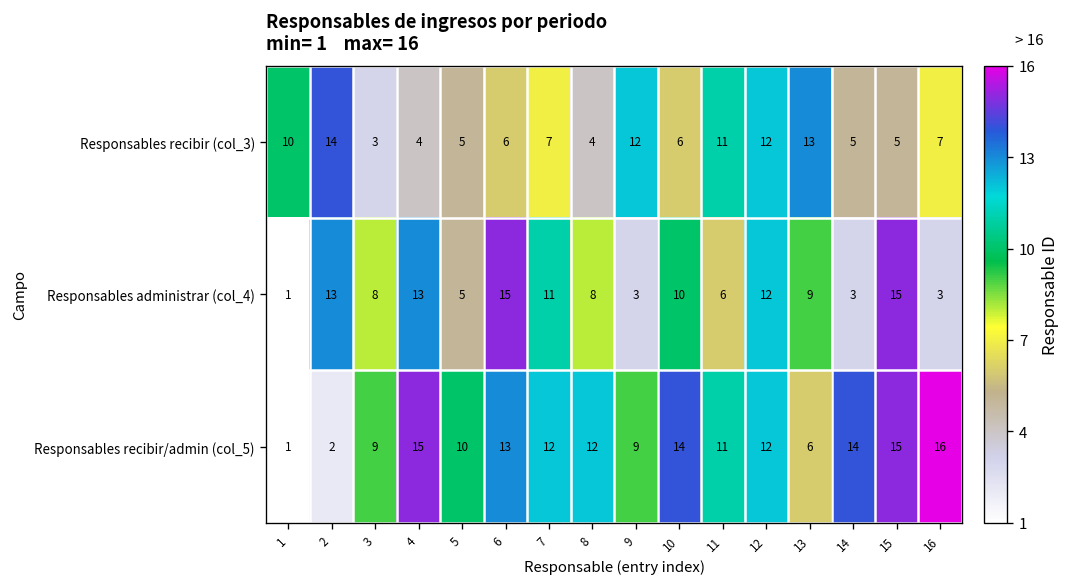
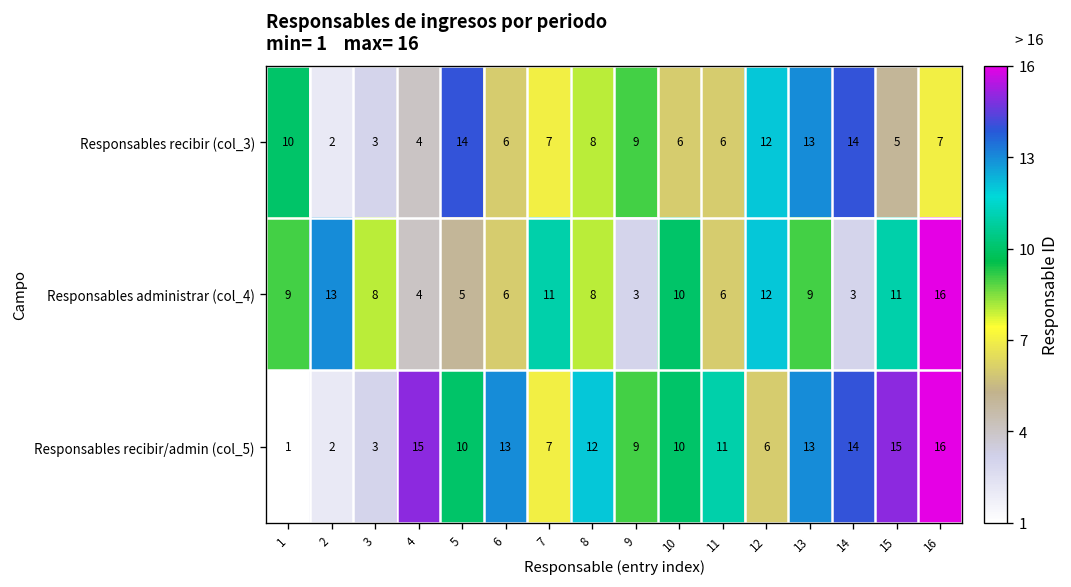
  {
    "Responsables recibir (col_3)": {
      "1": 10,
-     "2": 14,
+     "2": 2,
      "3": 3,
      "4": 4,
-     "5": 5,
+     "5": 14,
      "6": 6,
      "7": 7,
-     "8": 4,
-     "9": 12,
+     "8": 8,
+     "9": 9,
      "10": 6,
-     "11": 11,
+     "11": 6,
      "12": 12,
      "13": 13,
-     "14": 5,
+     "14": 14,
      "15": 5,
      "16": 7
    },
    "Responsables administrar (col_4)": {
-     "1": 1,
+     "1": 9,
      "2": 13,
      "3": 8,
-     "4": 13,
+     "4": 4,
      "5": 5,
-     "6": 15,
+     "6": 6,
      "7": 11,
      "8": 8,
      "9": 3,
      "10": 10,
      "11": 6,
      "12": 12,
      "13": 9,
      "14": 3,
-     "15": 15,
-     "16": 3
+     "15": 11,
+     "16": 16
    },
    "Responsables recibir/admin (col_5)": {
      "1": 1,
      "2": 2,
-     "3": 9,
+     "3": 3,
      "4": 15,
      "5": 10,
      "6": 13,
-     "7": 12,
+     "7": 7,
      "8": 12,
      "9": 9,
-     "10": 14,
+     "10": 10,
      "11": 11,
-     "12": 12,
-     "13": 6,
+     "12": 6,
+     "13": 13,
      "14": 14,
      "15": 15,
      "16": 16
    }
  }
